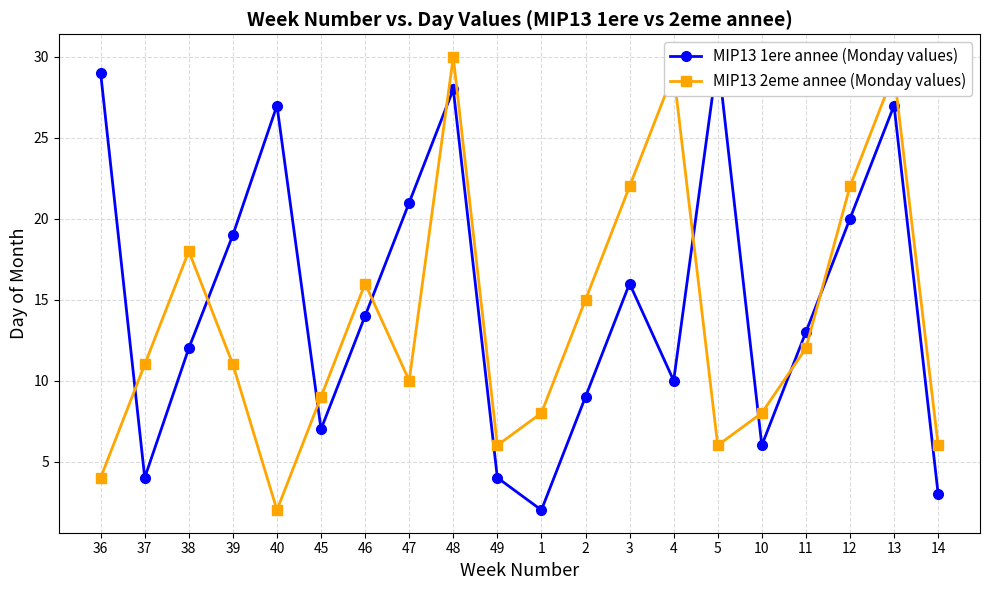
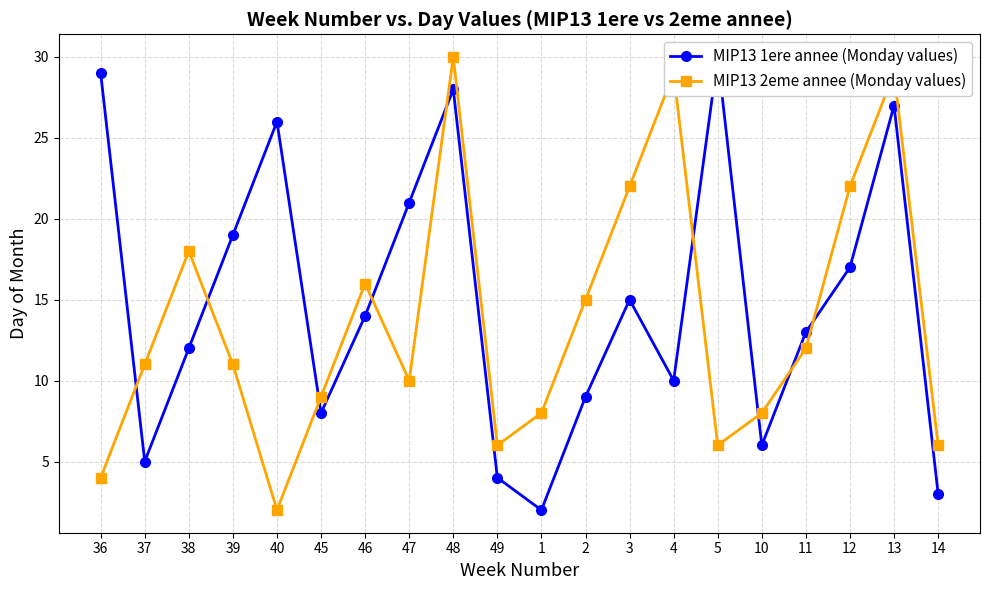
  {
    "MIP13 1ere annee (Monday values)": {
      "36": 29,
-     "37": 4,
+     "37": 5,
      "38": 12,
      "39": 19,
-     "40": 27,
-     "45": 7,
+     "40": 26,
+     "45": 8,
      "46": 14,
      "47": 21,
      "48": 28,
      "49": 4,
      "1": 2,
      "2": 9,
-     "3": 16,
+     "3": 15,
      "4": 10,
      "10": 6,
      "11": 13,
-     "12": 20,
+     "12": 17,
      "13": 27,
      "14": 3
    },
    "MIP13 2eme annee (Monday values)": {
      "36": 4,
      "37": 11,
      "38": 18,
      "39": 11,
      "40": 2,
      "45": 9,
      "46": 16,
      "47": 10,
      "48": 30,
      "49": 6,
      "1": 8,
      "2": 15,
      "3": 22,
      "5": 6,
      "10": 8,
      "11": 12,
      "12": 22,
      "14": 6
    }
  }
